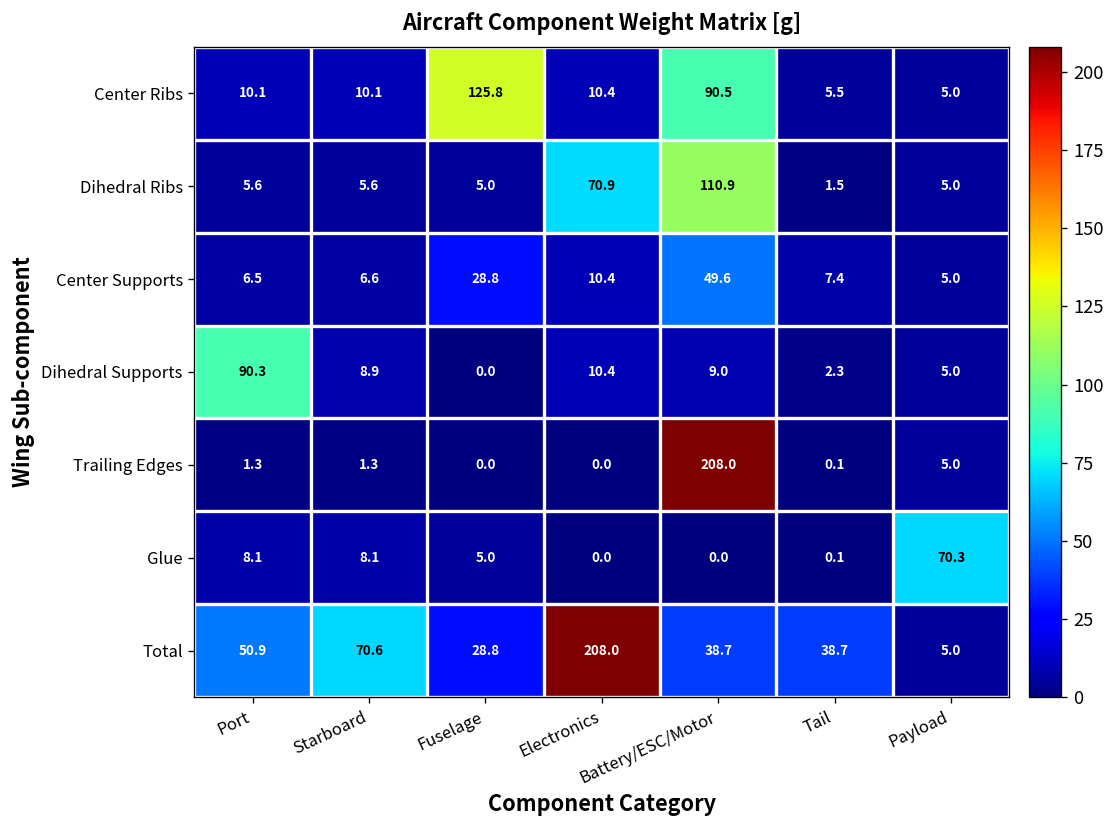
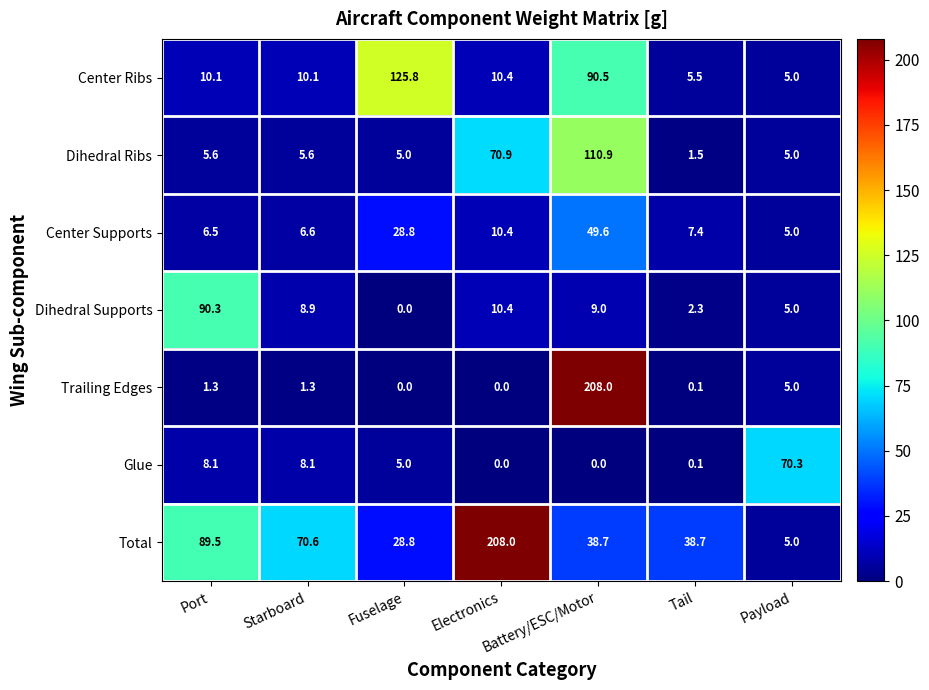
  {
    "Center Ribs": {
      "Port": 10.1,
      "Starboard": 10.1,
      "Fuselage": 125.8,
      "Electronics": 10.4,
      "Battery/ESC/Motor": 90.5,
      "Tail": 5.5,
      "Payload": 5.0
    },
    "Dihedral Ribs": {
      "Port": 5.6,
      "Starboard": 5.6,
      "Fuselage": 5.0,
      "Electronics": 70.9,
      "Battery/ESC/Motor": 110.9,
      "Tail": 1.5,
      "Payload": 5.0
    },
    "Center Supports": {
      "Port": 6.5,
      "Starboard": 6.6,
      "Fuselage": 28.8,
      "Electronics": 10.4,
      "Battery/ESC/Motor": 49.6,
      "Tail": 7.4,
      "Payload": 5.0
    },
    "Dihedral Supports": {
      "Port": 90.3,
      "Starboard": 8.9,
      "Fuselage": 0.0,
      "Electronics": 10.4,
      "Battery/ESC/Motor": 9.0,
      "Tail": 2.3,
      "Payload": 5.0
    },
    "Trailing Edges": {
      "Port": 1.3,
      "Starboard": 1.3,
      "Fuselage": 0.0,
      "Electronics": 0.0,
      "Battery/ESC/Motor": 208.0,
      "Tail": 0.1,
      "Payload": 5.0
    },
    "Glue": {
      "Port": 8.1,
      "Starboard": 8.1,
      "Fuselage": 5.0,
      "Electronics": 0.0,
      "Battery/ESC/Motor": 0.0,
      "Tail": 0.1,
      "Payload": 70.3
    },
    "Total": {
-     "Port": 50.9,
+     "Port": 89.5,
      "Starboard": 70.6,
      "Fuselage": 28.8,
      "Electronics": 208.0,
      "Battery/ESC/Motor": 38.7,
      "Tail": 38.7,
      "Payload": 5.0
    }
  }
